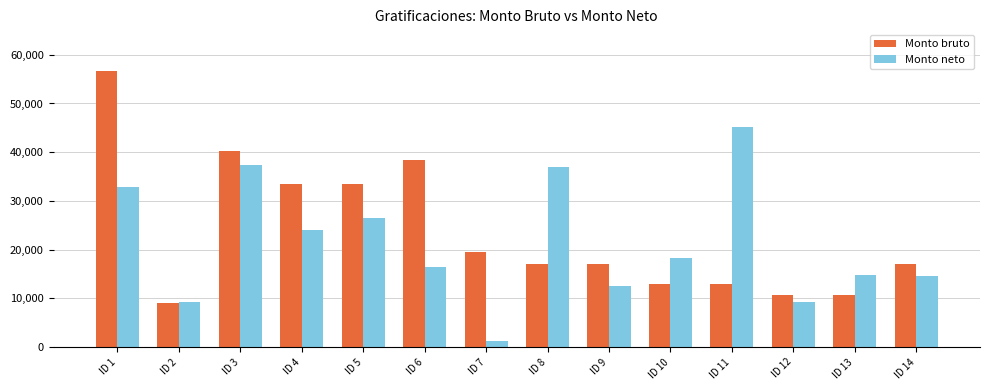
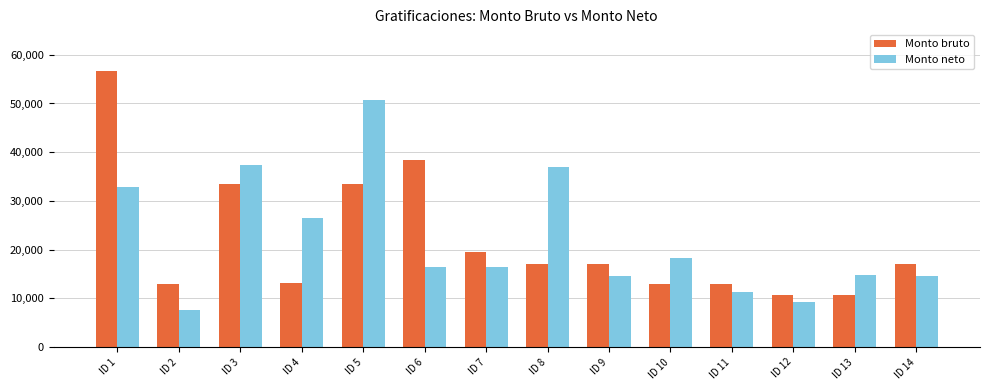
  {
    "Monto bruto": {
      "ID 1": "57,000",
-     "ID 2": "9,000",
-     "ID 3": "40,000",
-     "ID 4": "33,000",
+     "ID 2": "13,000",
+     "ID 3": "33,000",
+     "ID 4": "13,000",
      "ID 5": "33,000",
      "ID 6": "38,000",
      "ID 7": "20,000",
      "ID 8": "17,000",
      "ID 9": "17,000",
      "ID 10": "13,000",
      "ID 11": "13,000",
      "ID 12": "11,000",
      "ID 13": "11,000",
      "ID 14": "17,000"
    },
    "Monto neto": {
      "ID 1": "33,000",
-     "ID 2": "9,000",
+     "ID 2": "8,000",
      "ID 3": "37,000",
-     "ID 4": "24,000",
-     "ID 5": "27,000",
+     "ID 4": "27,000",
+     "ID 5": "51,000",
      "ID 6": "16,000",
-     "ID 7": "1,000",
+     "ID 7": "16,000",
      "ID 8": "37,000",
-     "ID 9": "13,000",
+     "ID 9": "15,000",
      "ID 10": "18,000",
-     "ID 11": "45,000",
+     "ID 11": "11,000",
      "ID 12": "9,000",
      "ID 13": "15,000",
      "ID 14": "15,000"
    }
  }
